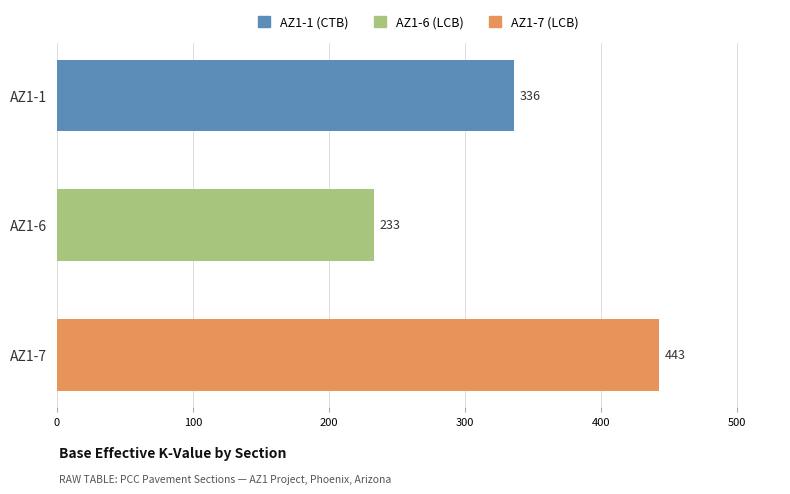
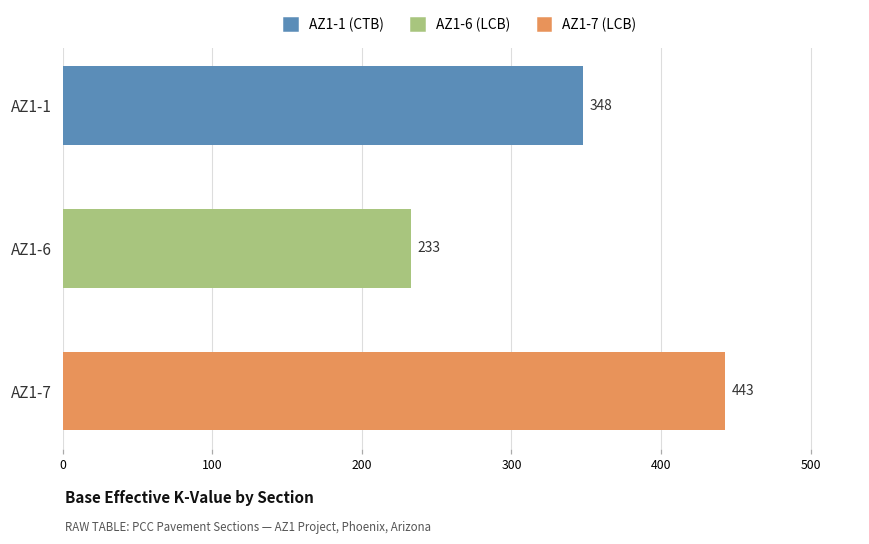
  {
-   "AZ1-1": 336,
+   "AZ1-1": 348,
    "AZ1-6": 233,
    "AZ1-7": 443
  }
